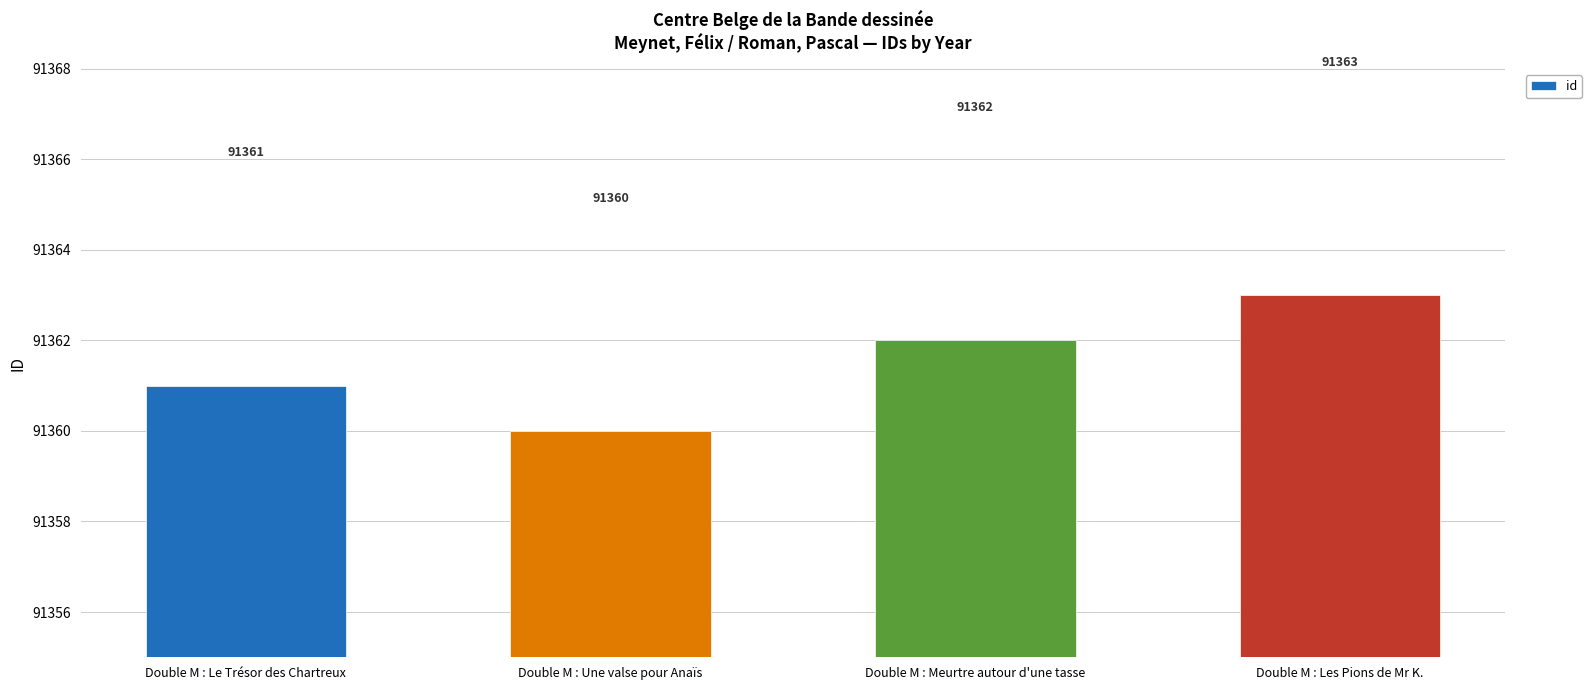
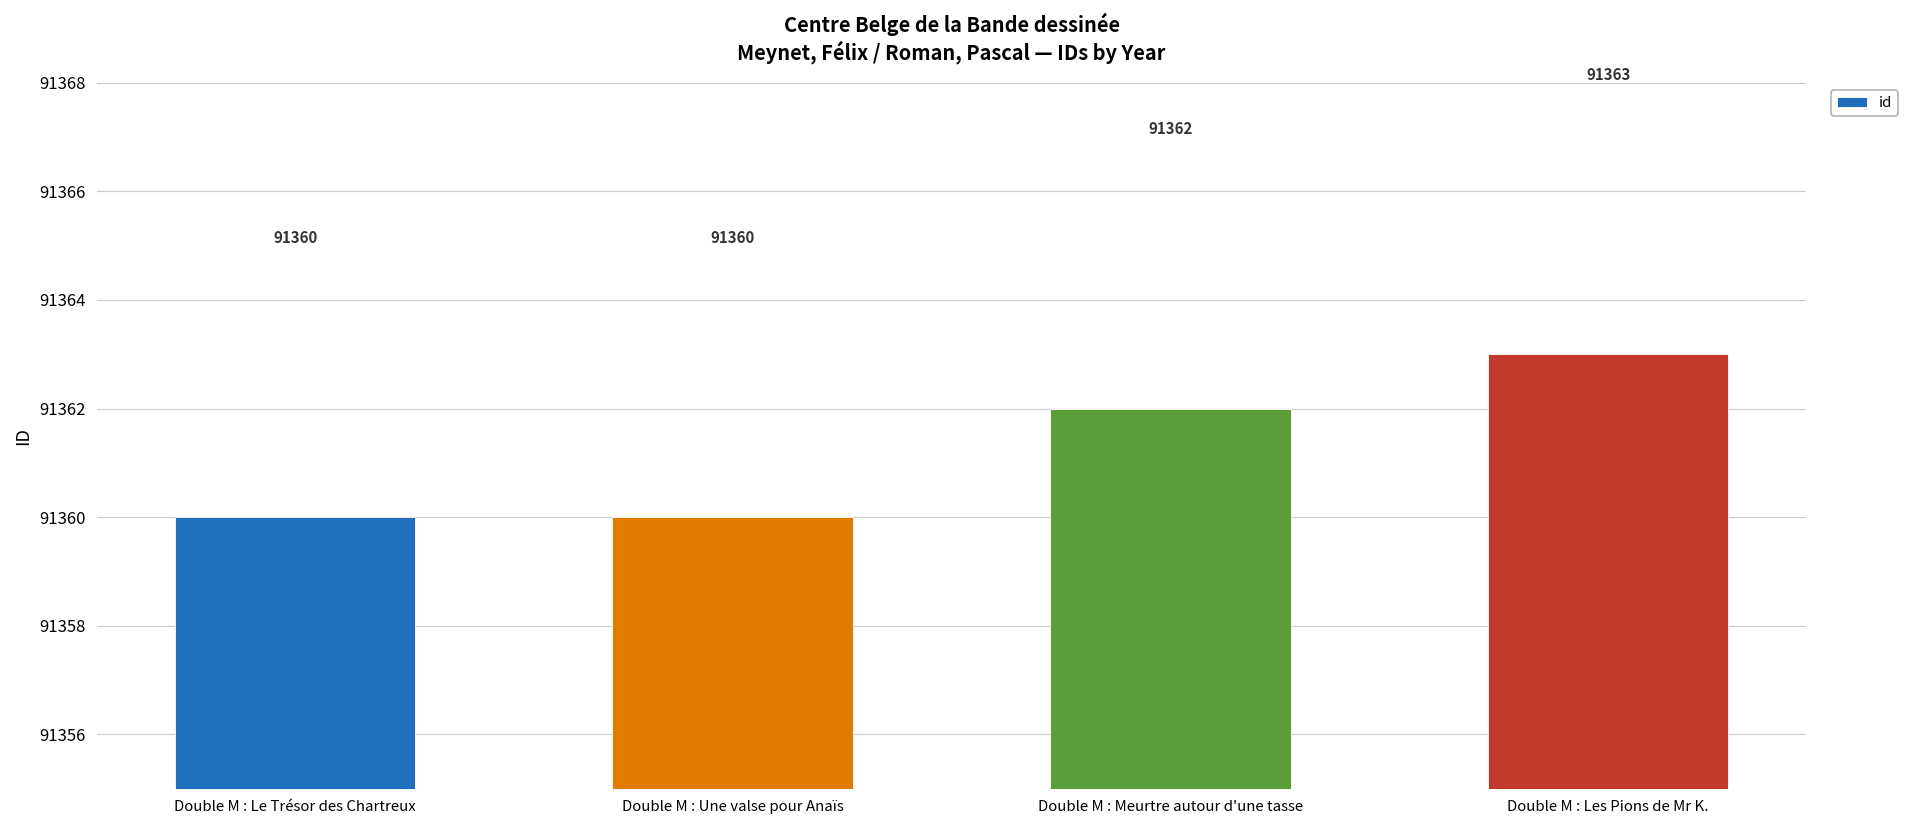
  {
-   "Double M : Le Trésor des Chartreux": 91361
+   "Double M : Le Trésor des Chartreux": 91360
  }
